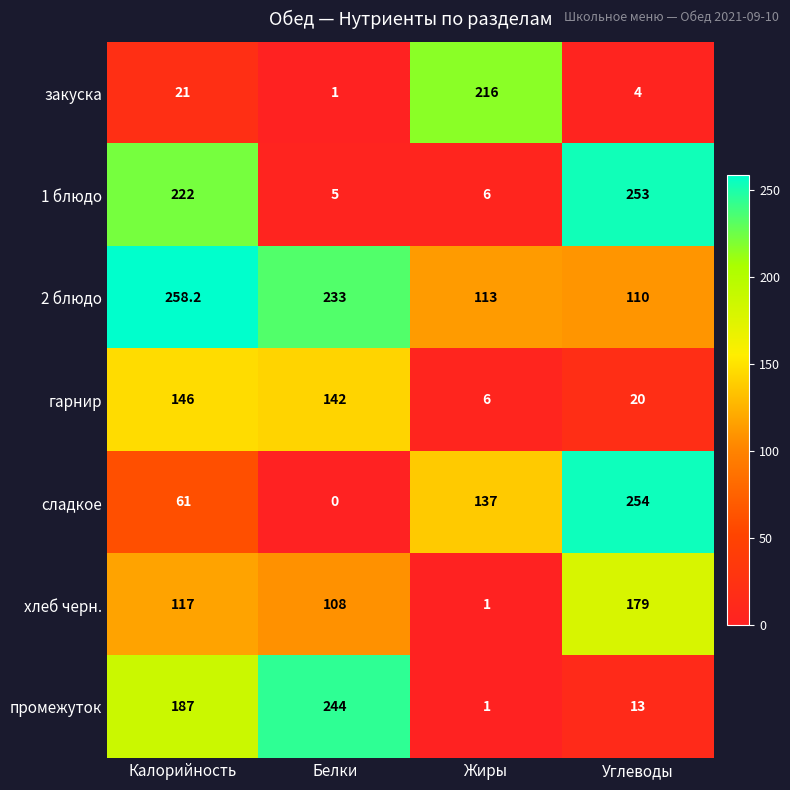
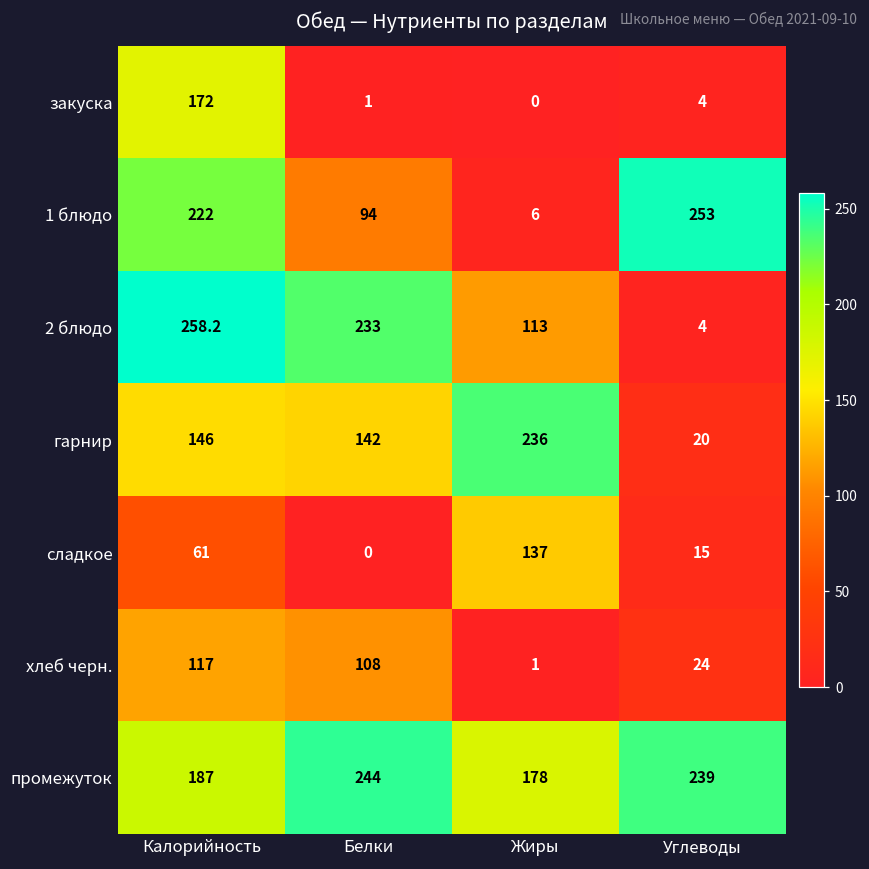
  {
    "закуска": {
-     "Калорийность": 21,
+     "Калорийность": 172,
      "Белки": 1,
-     "Жиры": 216,
+     "Жиры": 0,
      "Углеводы": 4
    },
    "1 блюдо": {
      "Калорийность": 222,
-     "Белки": 5,
+     "Белки": 94,
      "Жиры": 6,
      "Углеводы": 253
    },
    "2 блюдо": {
      "Калорийность": 258.2,
      "Белки": 233,
      "Жиры": 113,
-     "Углеводы": 110
+     "Углеводы": 4
    },
    "гарнир": {
      "Калорийность": 146,
      "Белки": 142,
-     "Жиры": 6,
+     "Жиры": 236,
      "Углеводы": 20
    },
    "сладкое": {
      "Калорийность": 61,
      "Белки": 0,
      "Жиры": 137,
-     "Углеводы": 254
+     "Углеводы": 15
    },
    "хлеб черн.": {
      "Калорийность": 117,
      "Белки": 108,
      "Жиры": 1,
-     "Углеводы": 179
+     "Углеводы": 24
    },
    "промежуток": {
      "Калорийность": 187,
      "Белки": 244,
-     "Жиры": 1,
-     "Углеводы": 13
+     "Жиры": 178,
+     "Углеводы": 239
    }
  }
